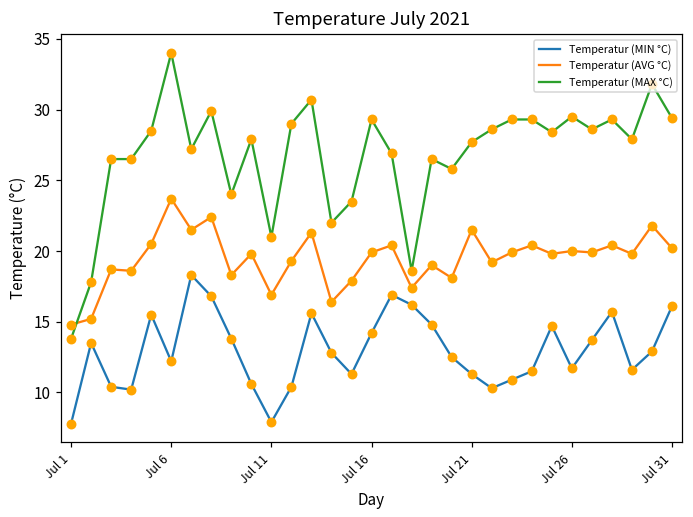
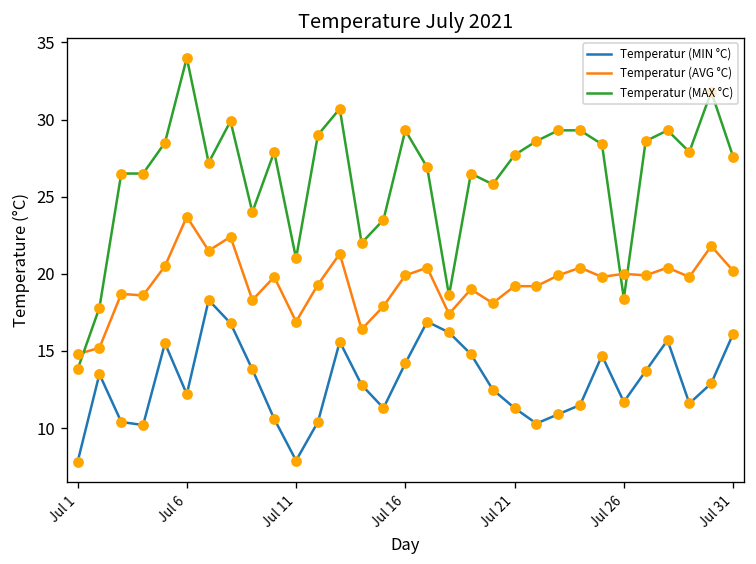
  {
    "Temperatur (MIN °C)": {
      "Jul 1": 7.8,
      "Jul 6": 12.2,
      "Jul 11": 7.9,
      "Jul 16": 14.2,
      "Jul 21": 11.3,
      "Jul 26": 11.7,
      "Jul 31": 16.1
    },
    "Temperatur (AVG °C)": {
      "Jul 1": 14.8,
      "Jul 6": 23.7,
      "Jul 11": 16.9,
      "Jul 16": 19.9,
-     "Jul 21": 21.5,
+     "Jul 21": 19.2,
      "Jul 26": 20.0,
      "Jul 31": 20.2
    },
    "Temperatur (MAX °C)": {
      "Jul 1": 13.8,
      "Jul 6": 34.0,
      "Jul 11": 21.0,
      "Jul 16": 29.3,
      "Jul 21": 27.7,
-     "Jul 26": 29.5,
-     "Jul 31": 29.4
+     "Jul 26": 18.4,
+     "Jul 31": 27.6
    }
  }
